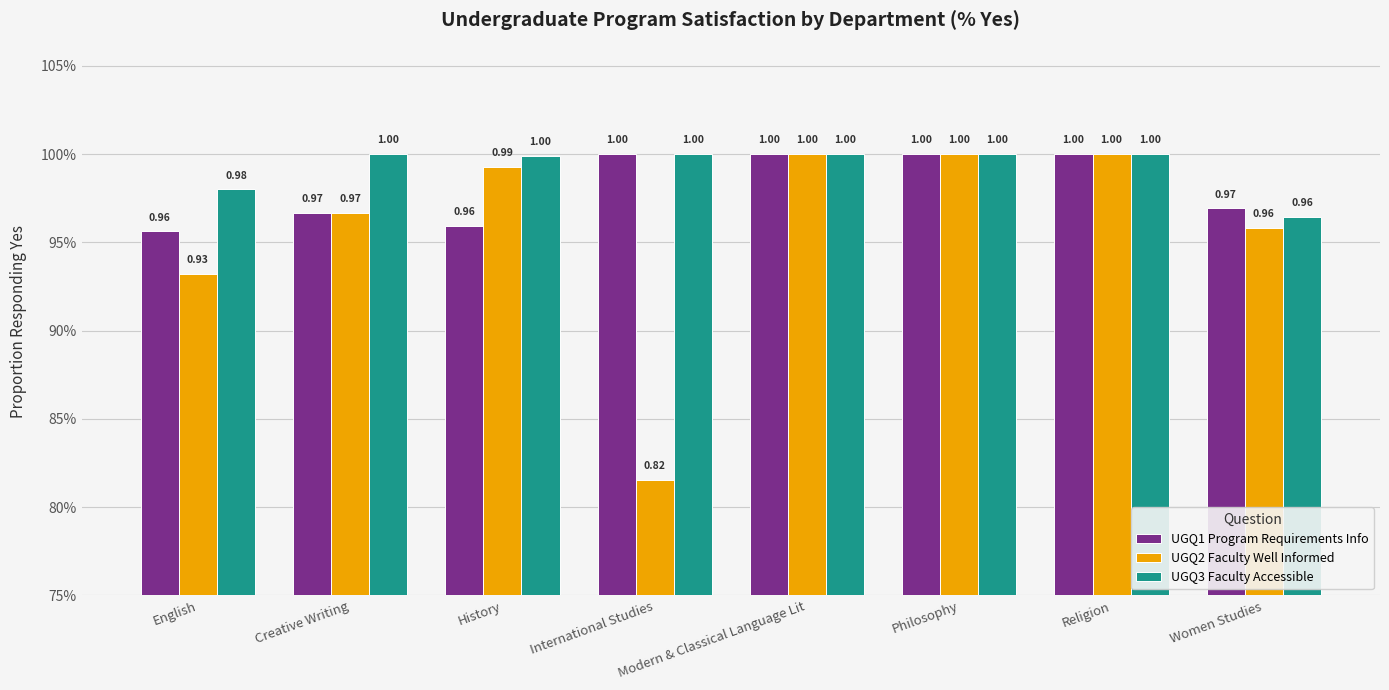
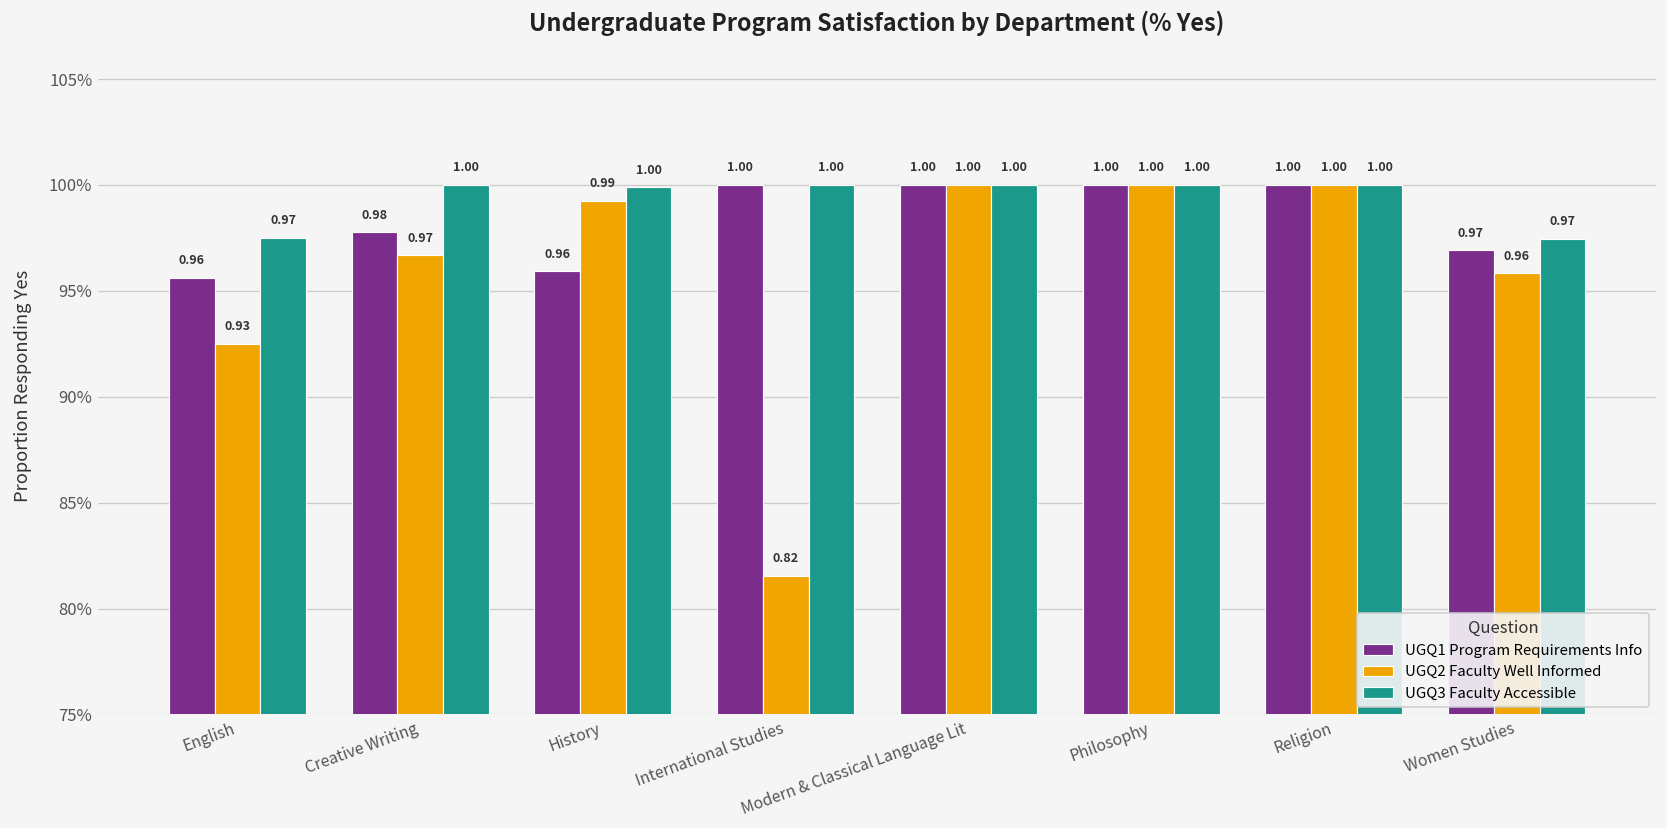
  {
    "UGQ1 Program Requirements Info": {
      "English": "0.96",
-     "Creative Writing": "0.97",
+     "Creative Writing": "0.98",
      "History": "0.96",
      "International Studies": "1.00",
      "Modern & Classical Language Lit": "1.00",
      "Philosophy": "1.00",
      "Religion": "1.00",
      "Women Studies": "0.97"
    },
    "UGQ2 Faculty Well Informed": {
-     "English": "93.2%"
+     "English": "92.5%"
    },
    "UGQ3 Faculty Accessible": {
-     "English": "0.98",
+     "English": "0.97",
      "Creative Writing": "1.00",
      "History": "1.00",
      "International Studies": "1.00",
      "Modern & Classical Language Lit": "1.00",
      "Philosophy": "1.00",
      "Religion": "1.00",
-     "Women Studies": "0.96"
+     "Women Studies": "0.97"
    }
  }
